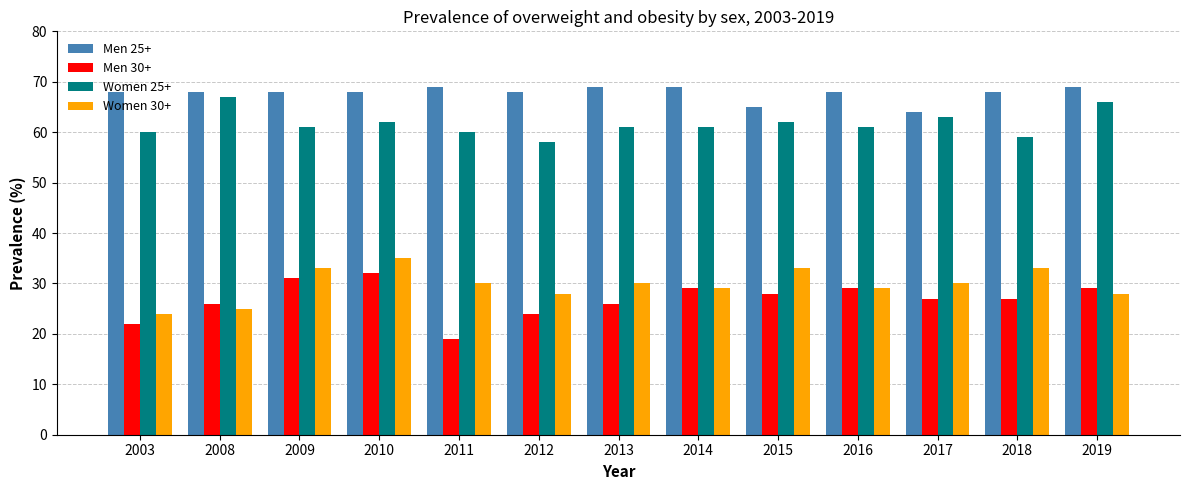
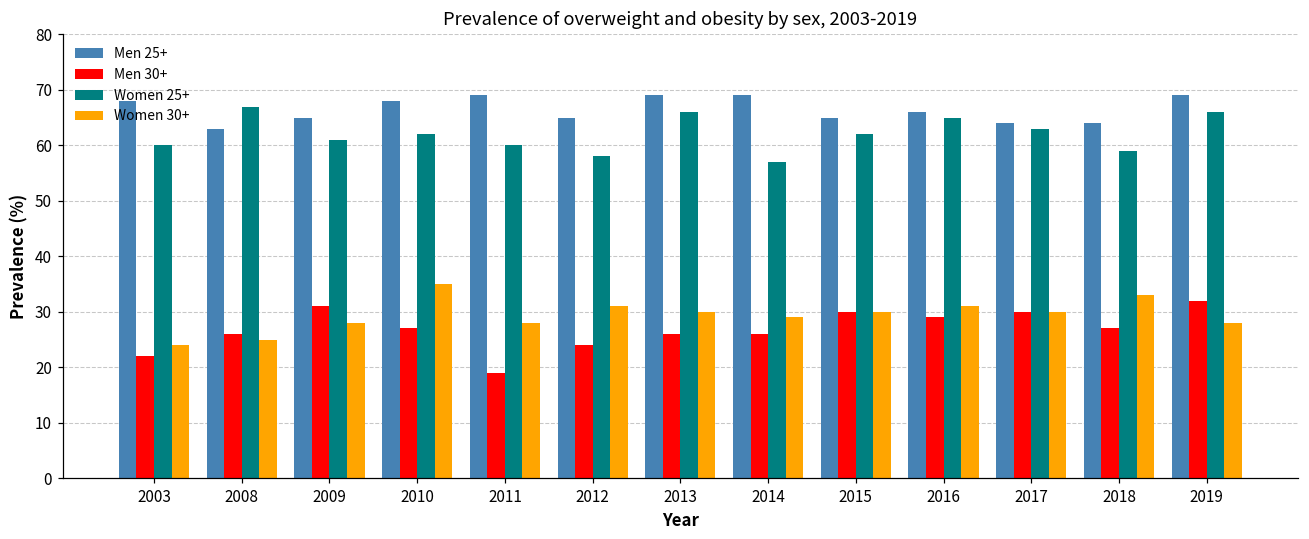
  {
    "Men 25+": {
      "2003": 68,
-     "2008": 68,
-     "2009": 68,
+     "2008": 63,
+     "2009": 65,
      "2010": 68,
      "2011": 69,
-     "2012": 68,
+     "2012": 65,
      "2013": 69,
      "2014": 69,
      "2015": 65,
-     "2016": 68,
+     "2016": 66,
      "2017": 64,
-     "2018": 68,
+     "2018": 64,
      "2019": 69
    },
    "Men 30+": {
      "2003": 22,
      "2008": 26,
      "2009": 31,
-     "2010": 32,
+     "2010": 27,
      "2011": 19,
      "2012": 24,
      "2013": 26,
-     "2014": 29,
-     "2015": 28,
+     "2014": 26,
+     "2015": 30,
      "2016": 29,
-     "2017": 27,
+     "2017": 30,
      "2018": 27,
-     "2019": 29
+     "2019": 32
    },
    "Women 25+": {
      "2003": 60,
      "2008": 67,
      "2009": 61,
      "2010": 62,
      "2011": 60,
      "2012": 58,
-     "2013": 61,
-     "2014": 61,
+     "2013": 66,
+     "2014": 57,
      "2015": 62,
-     "2016": 61,
+     "2016": 65,
      "2017": 63,
      "2018": 59,
      "2019": 66
    },
    "Women 30+": {
      "2003": 24,
      "2008": 25,
-     "2009": 33,
+     "2009": 28,
      "2010": 35,
-     "2011": 30,
-     "2012": 28,
+     "2011": 28,
+     "2012": 31,
      "2013": 30,
      "2014": 29,
-     "2015": 33,
-     "2016": 29,
+     "2015": 30,
+     "2016": 31,
      "2017": 30,
      "2018": 33,
      "2019": 28
    }
  }
